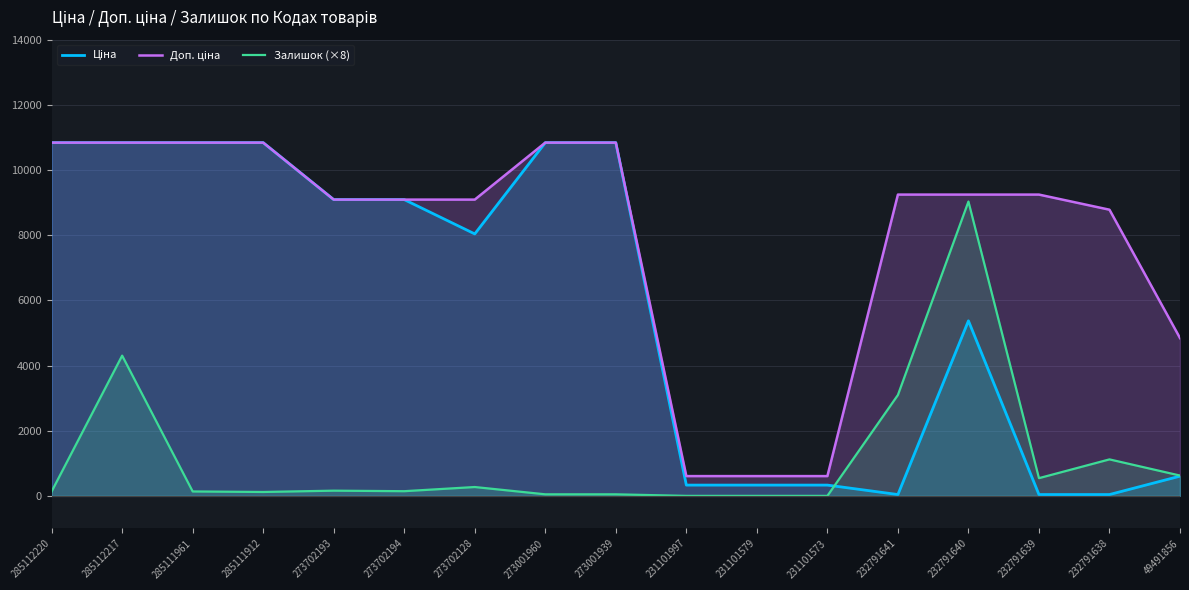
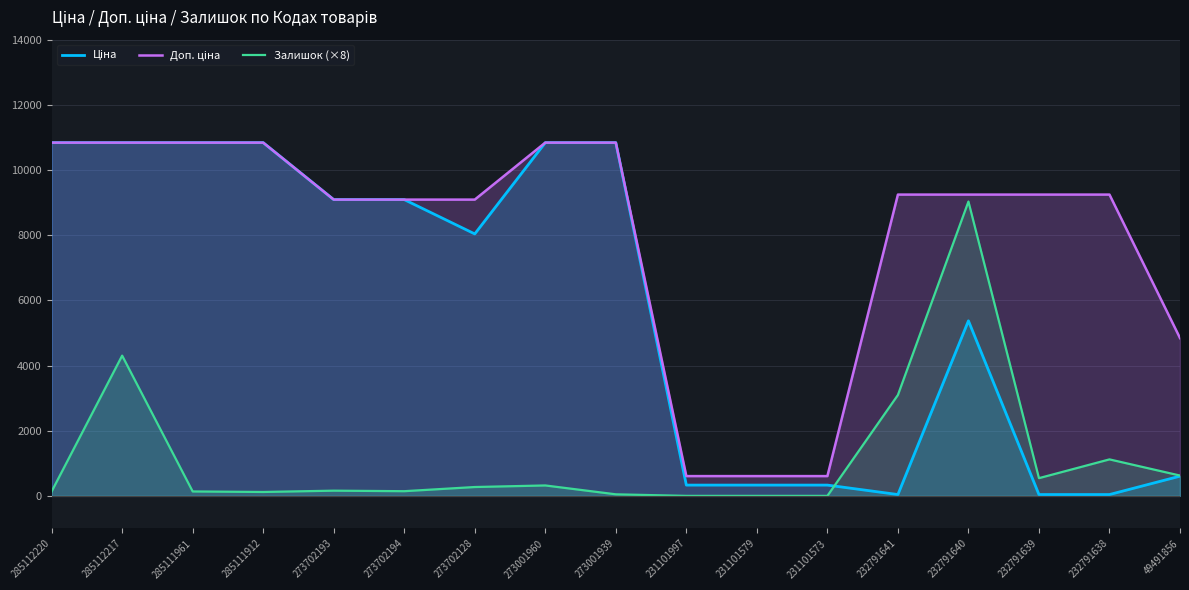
  {
    "Ціна": {
      "273702128": 8000,
      "231101997": 300,
      "231101579": 300,
      "231101573": 300,
      "232791641": 0,
      "232791640": 5400,
      "232791639": 0,
      "232791638": 0
    },
    "Доп. ціна": {
      "273702128": 9100,
      "231101997": 600,
      "231101579": 600,
      "231101573": 600,
      "232791641": 9200,
      "232791640": 9200,
      "232791639": 9200,
-     "232791638": 8800,
+     "232791638": 9200,
      "49491856": 4800
    },
    "Залишок (×8)": {
      "285112220": 100,
      "285112217": 4300,
      "285111961": 100,
      "285111912": 100,
      "273702193": 200,
      "273702194": 100,
      "273702128": 300,
-     "273001960": 0,
+     "273001960": 300,
      "273001939": 0,
      "231101997": 0,
      "231101579": 0,
      "231101573": 0,
      "232791641": 3100,
      "232791640": 9000,
      "232791639": 500,
      "232791638": 1100
    }
  }
